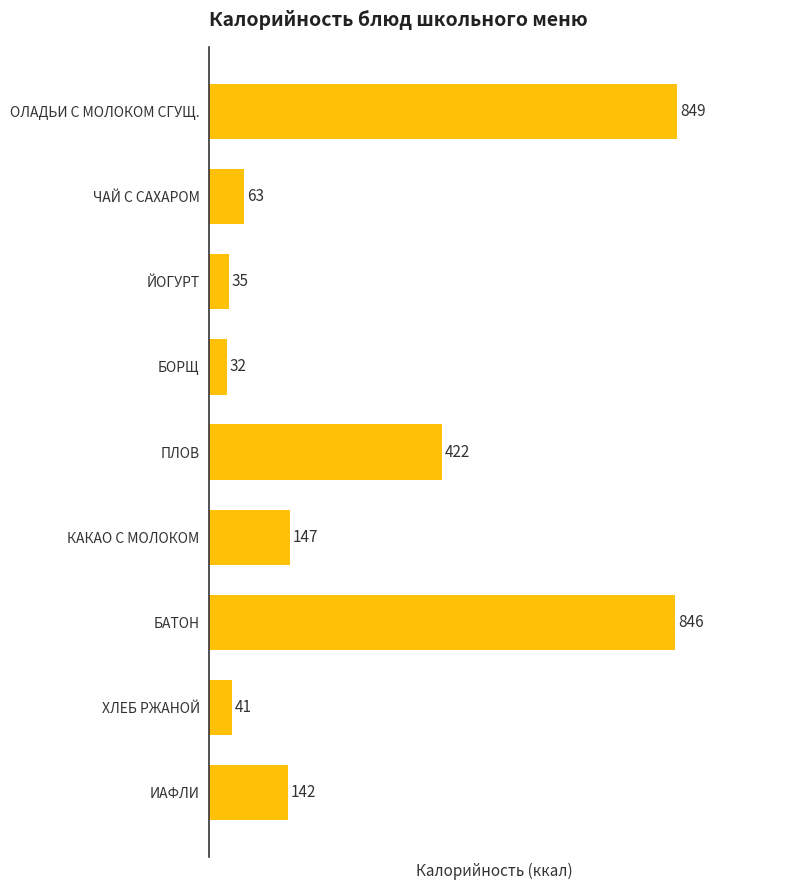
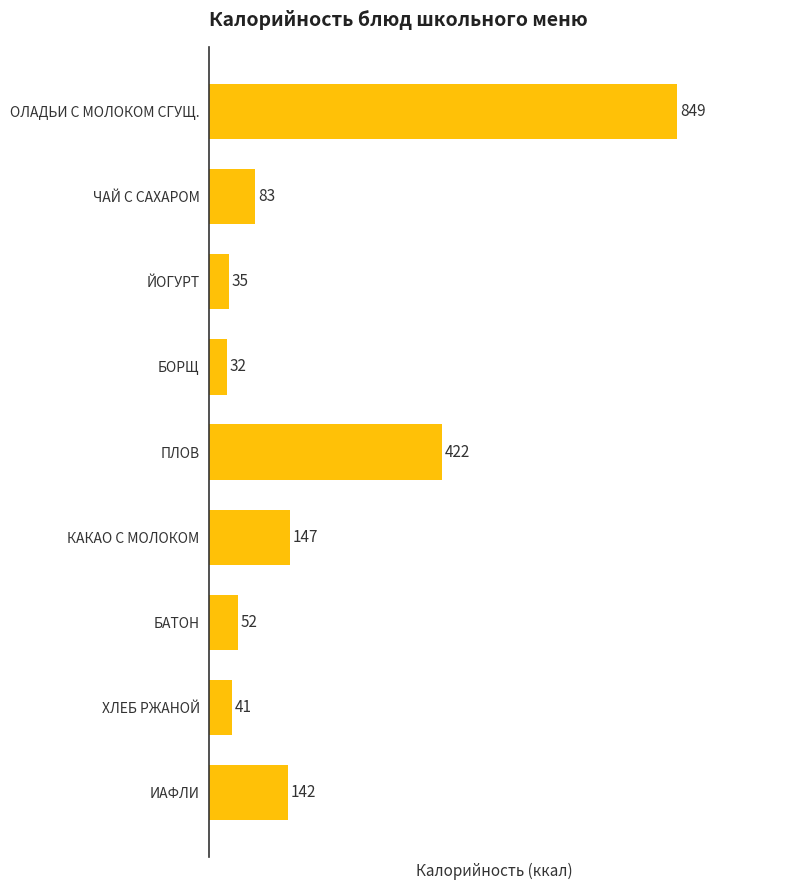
  {
    "ОЛАДЬИ С МОЛОКОМ СГУЩ.": 849,
-   "ЧАЙ С САХАРОМ": 63,
+   "ЧАЙ С САХАРОМ": 83,
    "ЙОГУРТ": 35,
    "БОРЩ": 32,
    "ПЛОВ": 422,
    "КАКАО С МОЛОКОМ": 147,
-   "БАТОН": 846,
+   "БАТОН": 52,
    "ХЛЕБ РЖАНОЙ": 41,
    "ИАФЛИ": 142
  }
